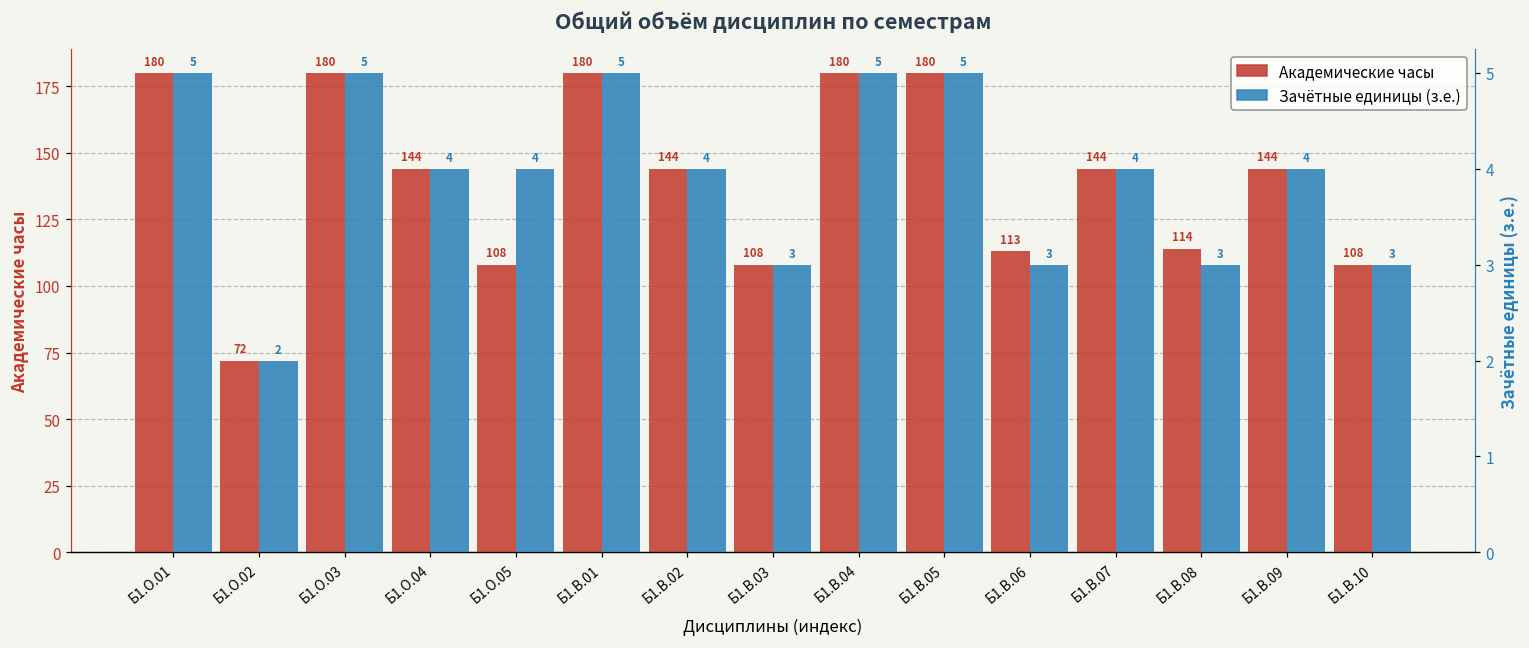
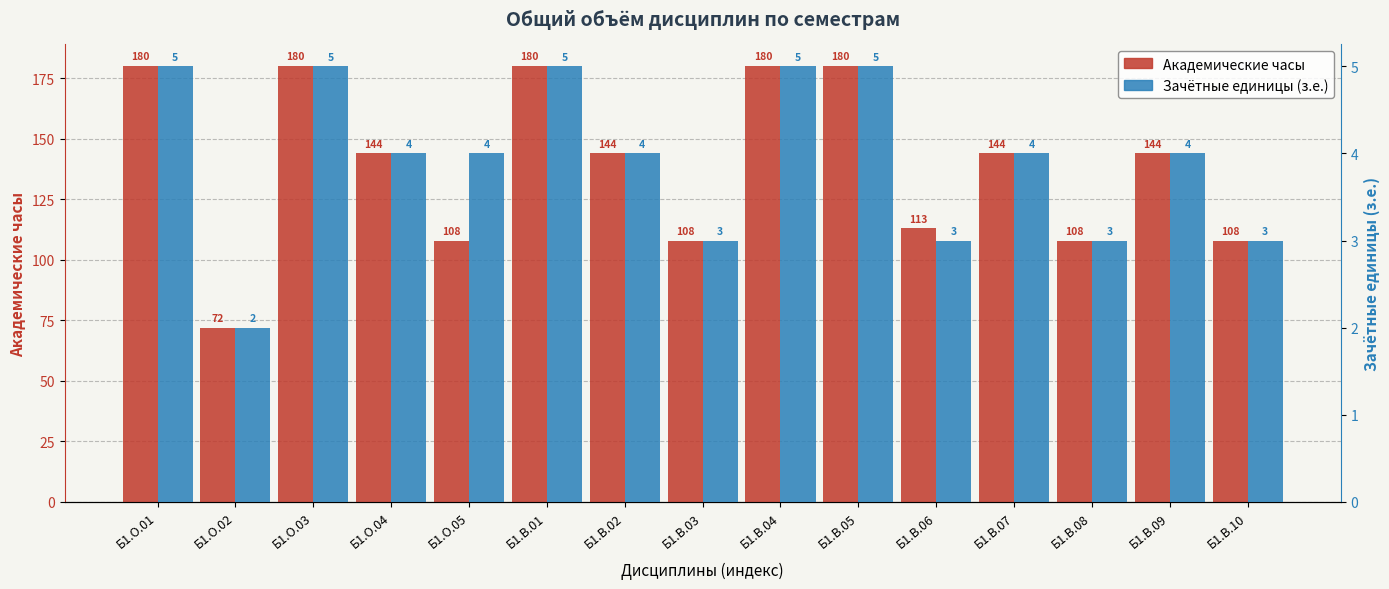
  {
    "Академические часы": {
      "Б1.О.01": 180,
      "Б1.О.02": 72,
      "Б1.О.03": 180,
      "Б1.О.04": 144,
      "Б1.О.05": 108,
      "Б1.В.01": 180,
      "Б1.В.02": 144,
      "Б1.В.03": 108,
      "Б1.В.04": 180,
      "Б1.В.05": 180,
      "Б1.В.06": 113,
      "Б1.В.07": 144,
-     "Б1.В.08": 114,
+     "Б1.В.08": 108,
      "Б1.В.09": 144,
      "Б1.В.10": 108
    },
    "Зачётные единицы (з.е.)": {
      "Б1.О.01": 5,
      "Б1.О.02": 2,
      "Б1.О.03": 5,
      "Б1.О.04": 4,
      "Б1.О.05": 4,
      "Б1.В.01": 5,
      "Б1.В.02": 4,
      "Б1.В.03": 3,
      "Б1.В.04": 5,
      "Б1.В.05": 5,
      "Б1.В.06": 3,
      "Б1.В.07": 4,
      "Б1.В.08": 3,
      "Б1.В.09": 4,
      "Б1.В.10": 3
    }
  }
